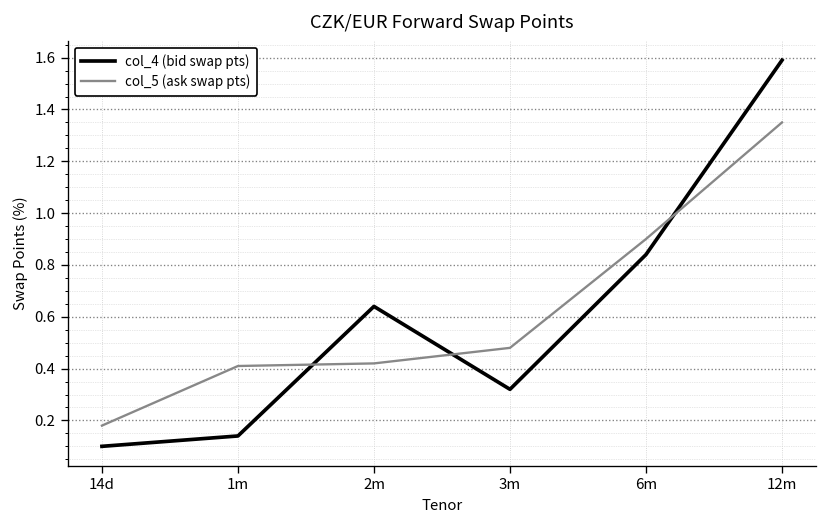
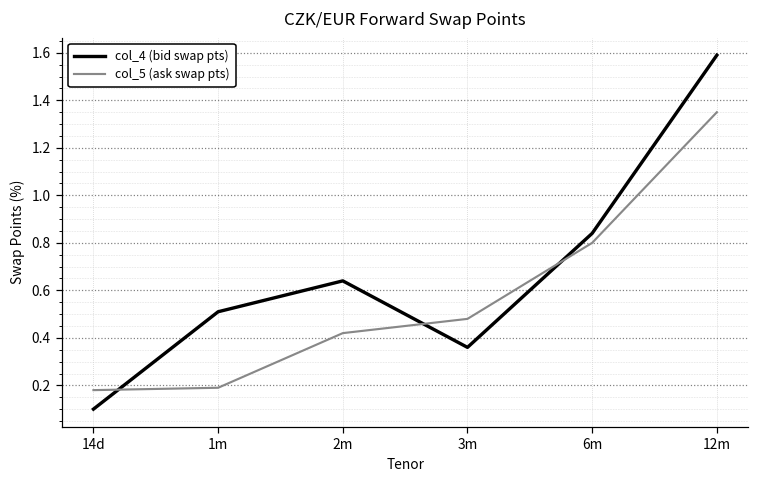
  {
    "col_4 (bid swap pts)": {
      "14d": 0.10,
-     "1m": 0.14,
+     "1m": 0.51,
      "2m": 0.64,
-     "3m": 0.32,
+     "3m": 0.36,
      "6m": 0.84,
      "12m": 1.59
    },
    "col_5 (ask swap pts)": {
      "14d": 0.18,
-     "1m": 0.41,
+     "1m": 0.19,
      "2m": 0.42,
      "3m": 0.48,
-     "6m": 0.9,
+     "6m": 0.8,
      "12m": 1.35
    }
  }
